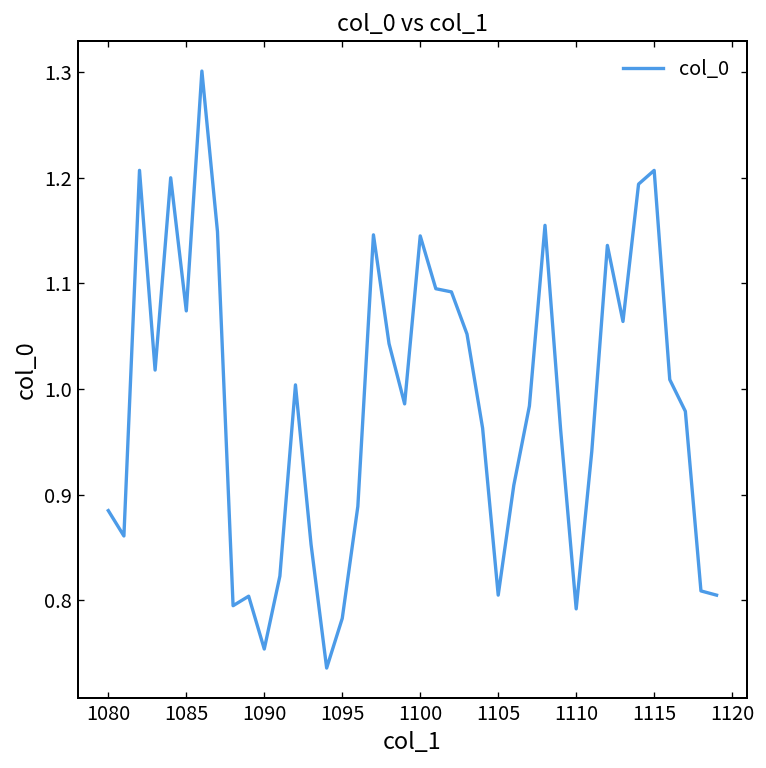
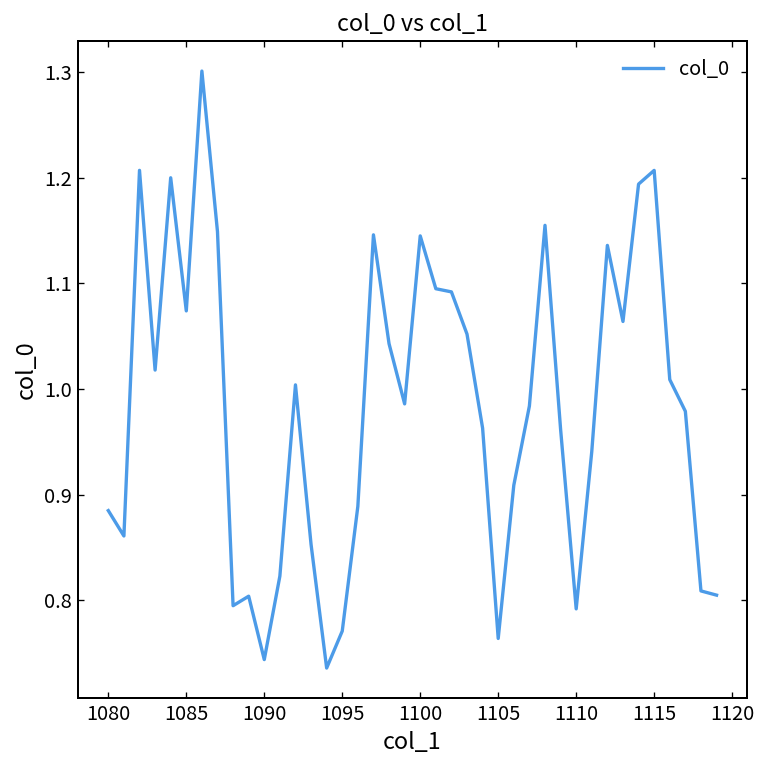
  {
    "1080": 0.89,
    "1085": 1.07,
-   "1090": 0.75,
-   "1095": 0.78,
+   "1090": 0.74,
+   "1095": 0.77,
    "1100": 1.15,
-   "1105": 0.81,
+   "1105": 0.76,
    "1110": 0.79,
    "1115": 1.21
  }
